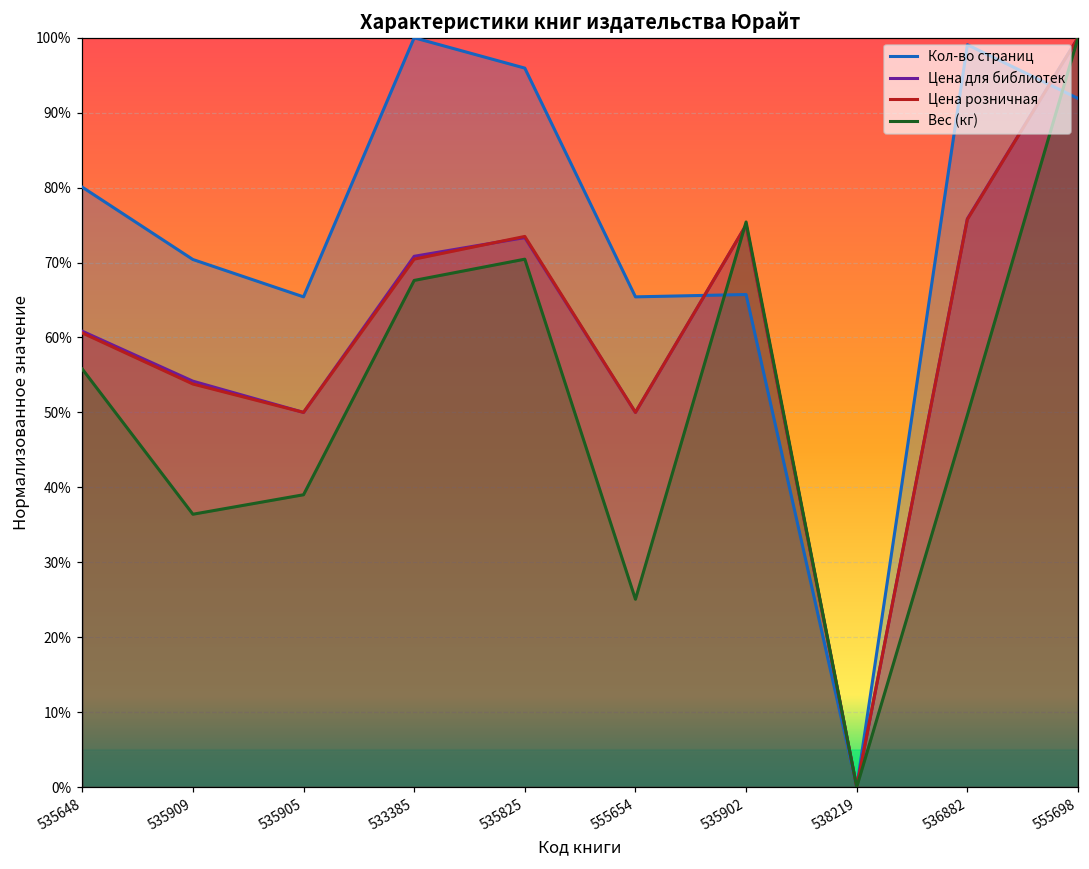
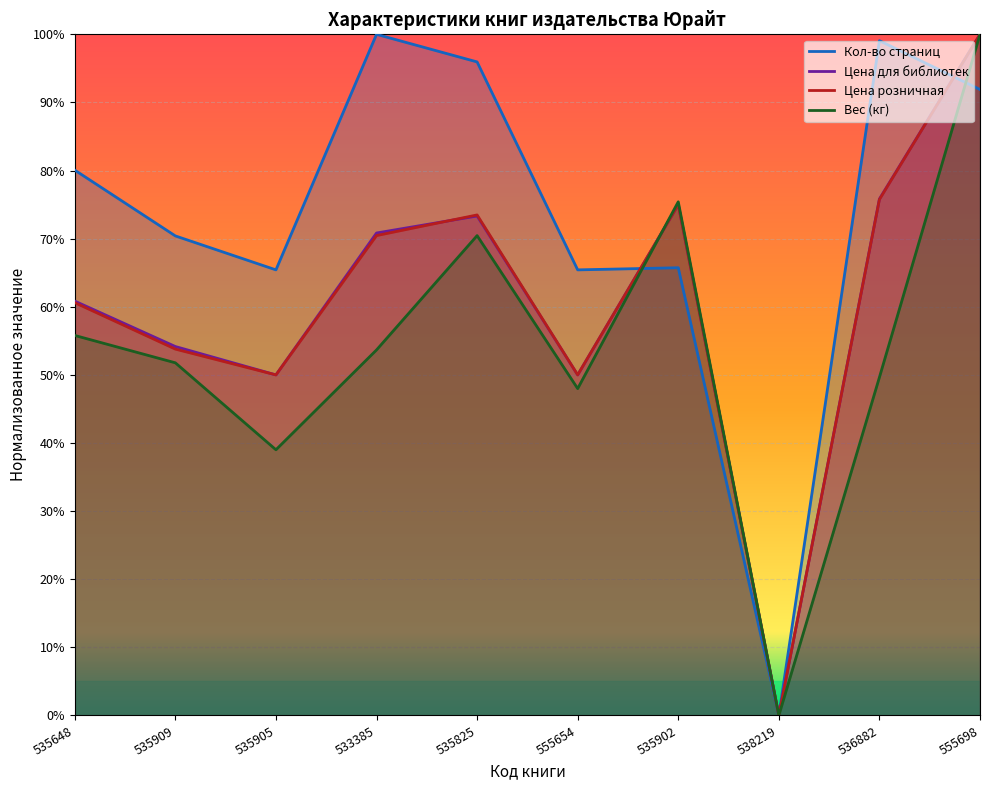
  {
    "Вес (кг)": {
      "535648": "56%",
-     "535909": "36%",
+     "535909": "52%",
      "535905": "39%",
-     "533385": "68%",
+     "533385": "54%",
      "535825": "70%",
-     "555654": "25%",
+     "555654": "48%",
      "535902": "75%",
      "536882": "50%"
    }
  }
